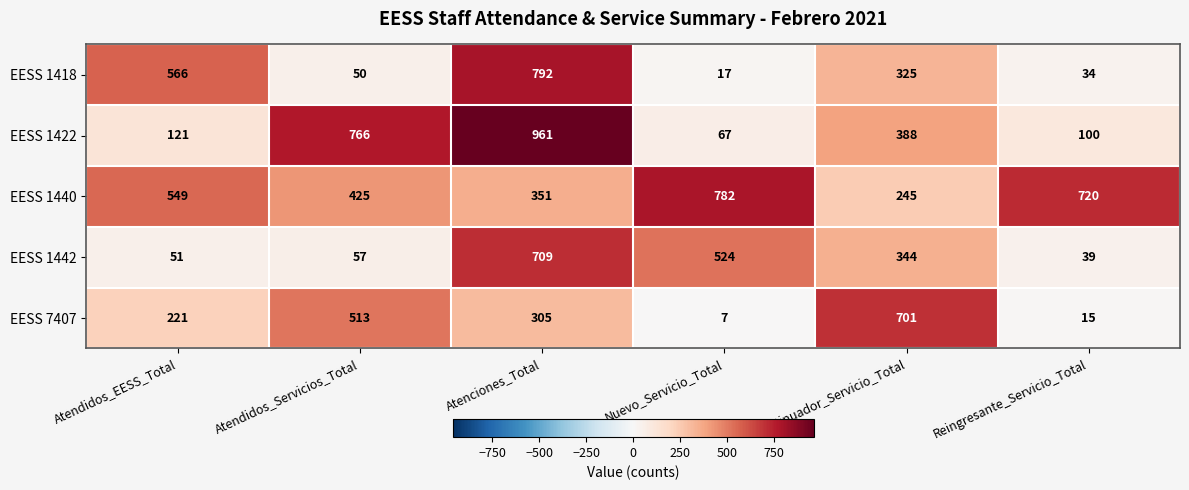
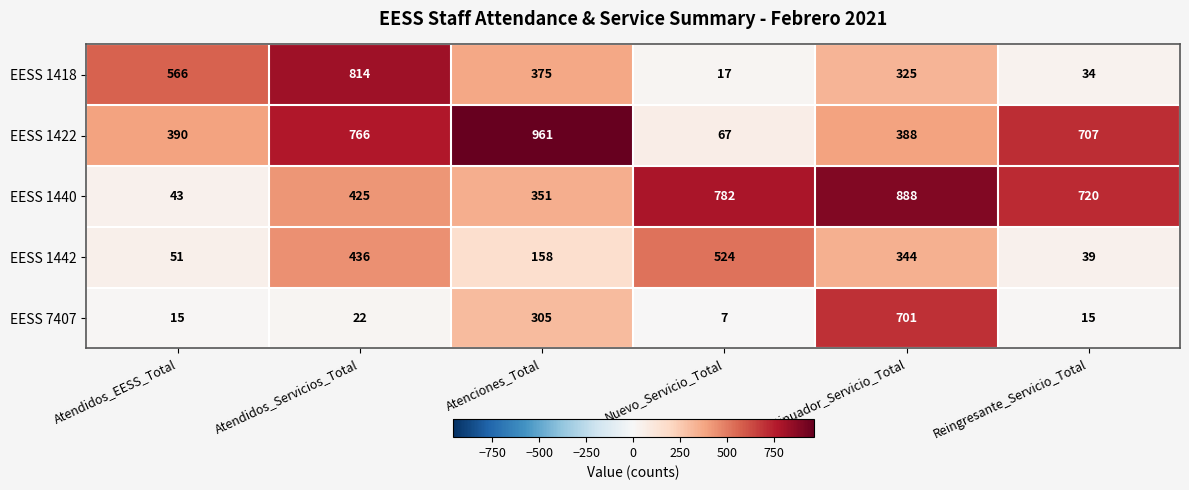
  {
    "EESS 1418": {
      "Atendidos_EESS_Total": 566,
-     "Atendidos_Servicios_Total": 50,
-     "Atenciones_Total": 792,
+     "Atendidos_Servicios_Total": 814,
+     "Atenciones_Total": 375,
      "Nuevo_Servicio_Total": 17,
      "Continuador_Servicio_Total": 325,
      "Reingresante_Servicio_Total": 34
    },
    "EESS 1422": {
-     "Atendidos_EESS_Total": 121,
+     "Atendidos_EESS_Total": 390,
      "Atendidos_Servicios_Total": 766,
      "Atenciones_Total": 961,
      "Nuevo_Servicio_Total": 67,
      "Continuador_Servicio_Total": 388,
-     "Reingresante_Servicio_Total": 100
+     "Reingresante_Servicio_Total": 707
    },
    "EESS 1440": {
-     "Atendidos_EESS_Total": 549,
+     "Atendidos_EESS_Total": 43,
      "Atendidos_Servicios_Total": 425,
      "Atenciones_Total": 351,
      "Nuevo_Servicio_Total": 782,
-     "Continuador_Servicio_Total": 245,
+     "Continuador_Servicio_Total": 888,
      "Reingresante_Servicio_Total": 720
    },
    "EESS 1442": {
      "Atendidos_EESS_Total": 51,
-     "Atendidos_Servicios_Total": 57,
-     "Atenciones_Total": 709,
+     "Atendidos_Servicios_Total": 436,
+     "Atenciones_Total": 158,
      "Nuevo_Servicio_Total": 524,
      "Continuador_Servicio_Total": 344,
      "Reingresante_Servicio_Total": 39
    },
    "EESS 7407": {
-     "Atendidos_EESS_Total": 221,
-     "Atendidos_Servicios_Total": 513,
+     "Atendidos_EESS_Total": 15,
+     "Atendidos_Servicios_Total": 22,
      "Atenciones_Total": 305,
      "Nuevo_Servicio_Total": 7,
      "Continuador_Servicio_Total": 701,
      "Reingresante_Servicio_Total": 15
    }
  }
